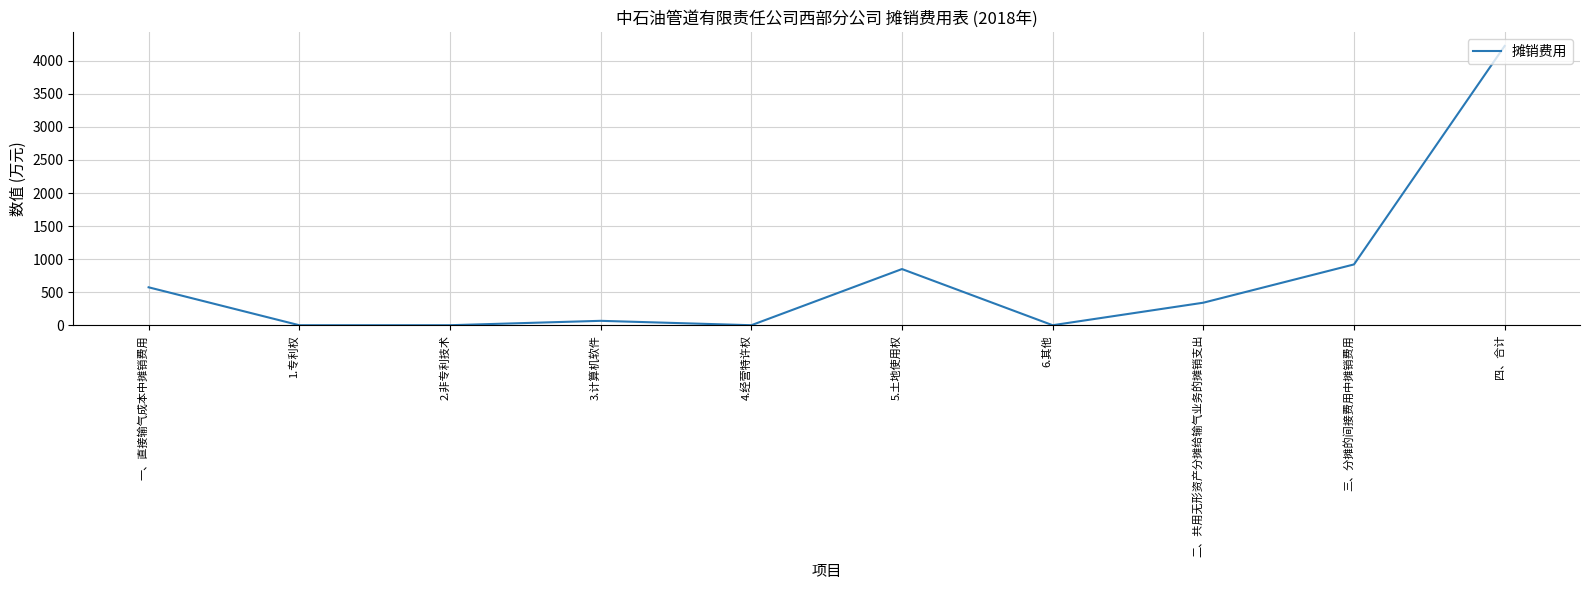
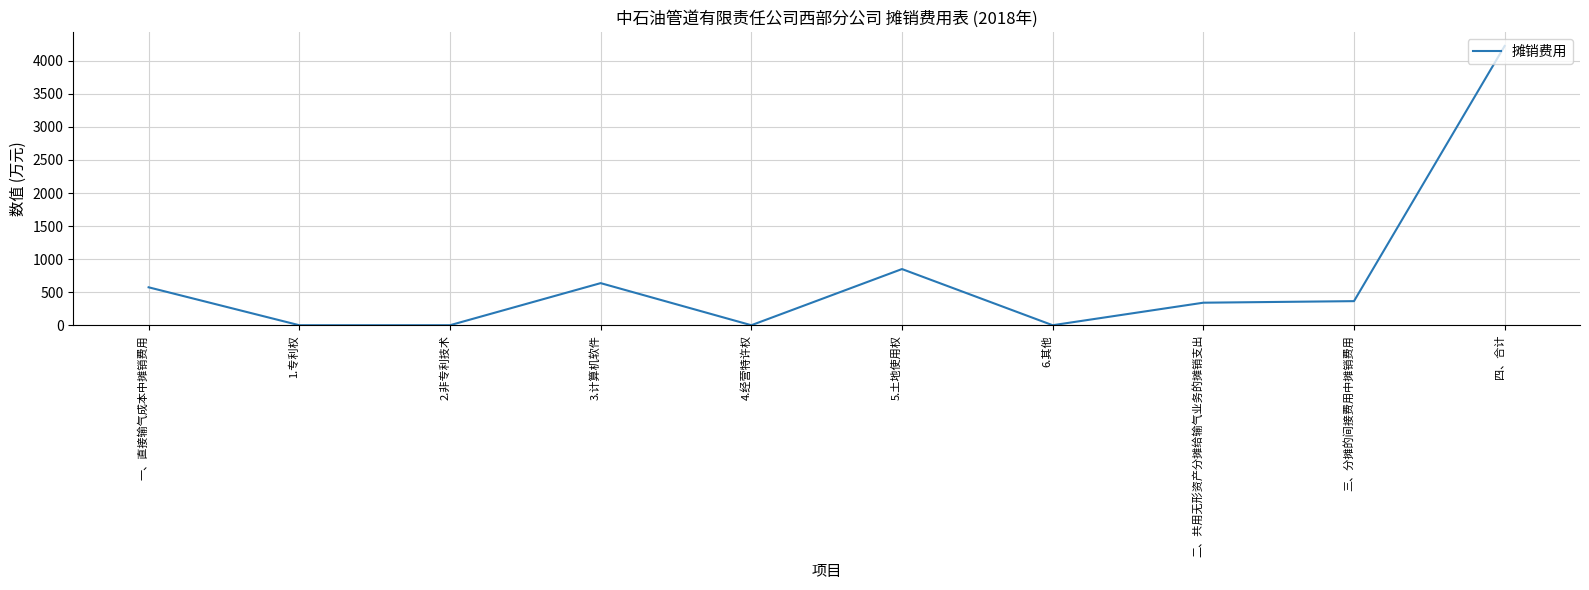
  {
    "一、直接输气成本中摊销费用": 600,
    "1.专利权": 0,
    "2.非专利技术": 0,
-   "3.计算机软件": 100,
+   "3.计算机软件": 600,
    "4.经营特许权": 0,
    "5.土地使用权": 800,
    "6.其他": 0,
    "二、共用无形资产分摊给输气业务的摊销支出": 300,
-   "三、分摊的间接费用中摊销费用": 900
+   "三、分摊的间接费用中摊销费用": 400
  }
